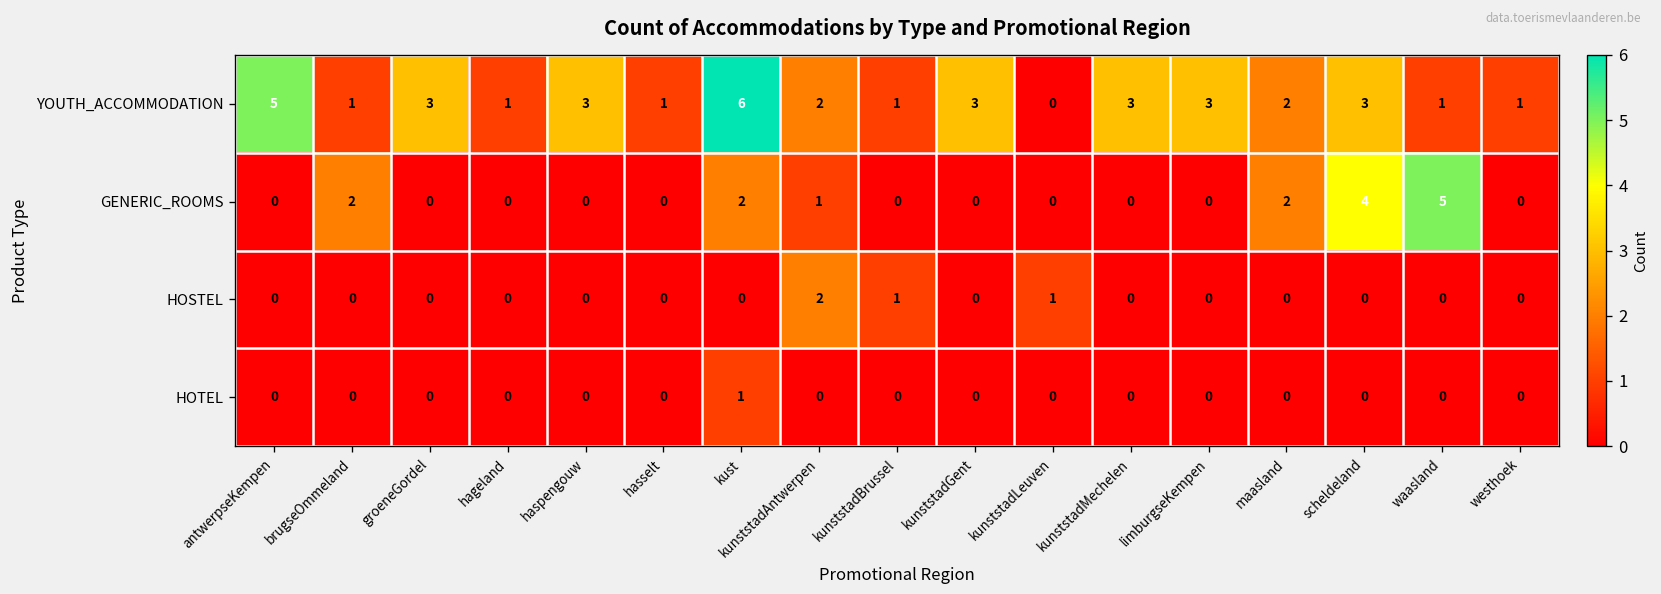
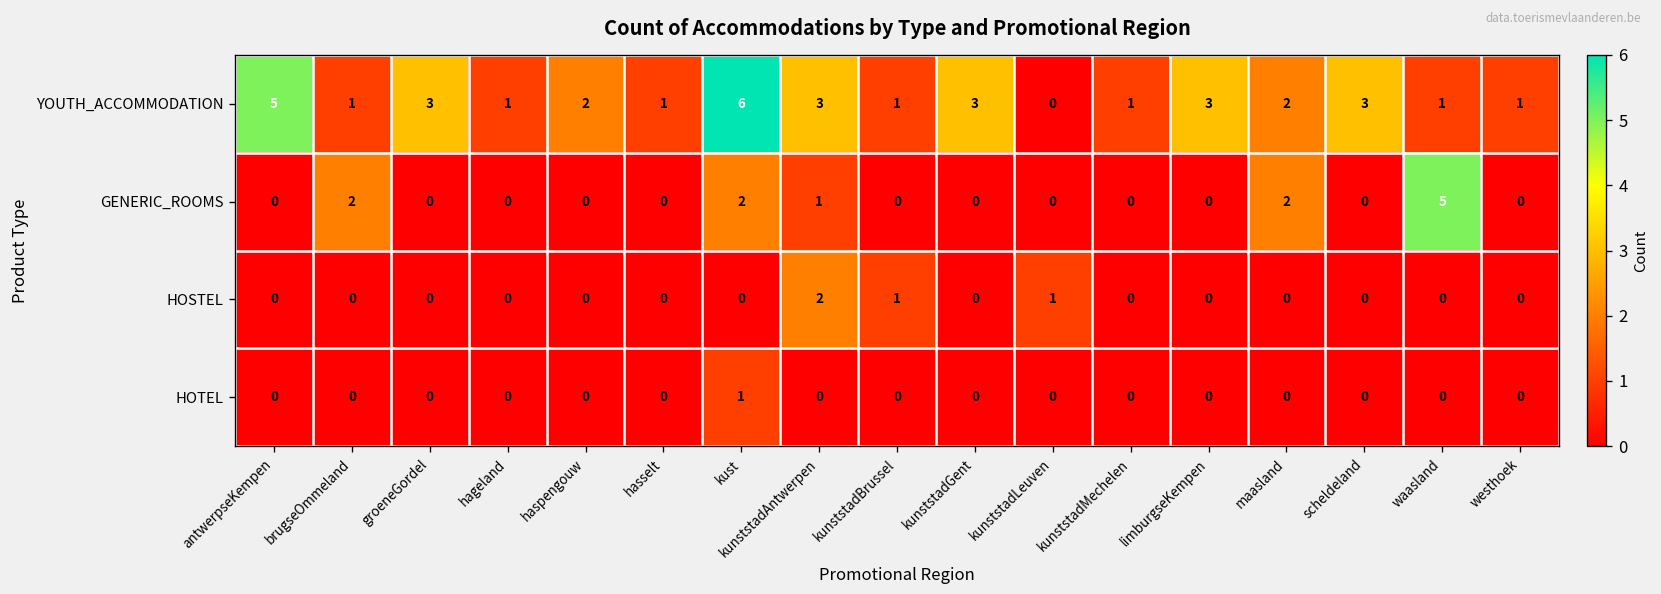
  {
    "YOUTH_ACCOMMODATION": {
      "antwerpseKempen": 5,
      "brugseOmmeland": 1,
      "groeneGordel": 3,
      "hageland": 1,
-     "haspengouw": 3,
+     "haspengouw": 2,
      "hasselt": 1,
      "kust": 6,
-     "kunststadAntwerpen": 2,
+     "kunststadAntwerpen": 3,
      "kunststadBrussel": 1,
      "kunststadGent": 3,
      "kunststadLeuven": 0,
-     "kunststadMechelen": 3,
+     "kunststadMechelen": 1,
      "limburgseKempen": 3,
      "maasland": 2,
      "scheldeland": 3,
      "waasland": 1,
      "westhoek": 1
    },
    "GENERIC_ROOMS": {
      "antwerpseKempen": 0,
      "brugseOmmeland": 2,
      "groeneGordel": 0,
      "hageland": 0,
      "haspengouw": 0,
      "hasselt": 0,
      "kust": 2,
      "kunststadAntwerpen": 1,
      "kunststadBrussel": 0,
      "kunststadGent": 0,
      "kunststadLeuven": 0,
      "kunststadMechelen": 0,
      "limburgseKempen": 0,
      "maasland": 2,
-     "scheldeland": 4,
+     "scheldeland": 0,
      "waasland": 5,
      "westhoek": 0
    },
    "HOSTEL": {
      "antwerpseKempen": 0,
      "brugseOmmeland": 0,
      "groeneGordel": 0,
      "hageland": 0,
      "haspengouw": 0,
      "hasselt": 0,
      "kust": 0,
      "kunststadAntwerpen": 2,
      "kunststadBrussel": 1,
      "kunststadGent": 0,
      "kunststadLeuven": 1,
      "kunststadMechelen": 0,
      "limburgseKempen": 0,
      "maasland": 0,
      "scheldeland": 0,
      "waasland": 0,
      "westhoek": 0
    },
    "HOTEL": {
      "antwerpseKempen": 0,
      "brugseOmmeland": 0,
      "groeneGordel": 0,
      "hageland": 0,
      "haspengouw": 0,
      "hasselt": 0,
      "kust": 1,
      "kunststadAntwerpen": 0,
      "kunststadBrussel": 0,
      "kunststadGent": 0,
      "kunststadLeuven": 0,
      "kunststadMechelen": 0,
      "limburgseKempen": 0,
      "maasland": 0,
      "scheldeland": 0,
      "waasland": 0,
      "westhoek": 0
    }
  }
